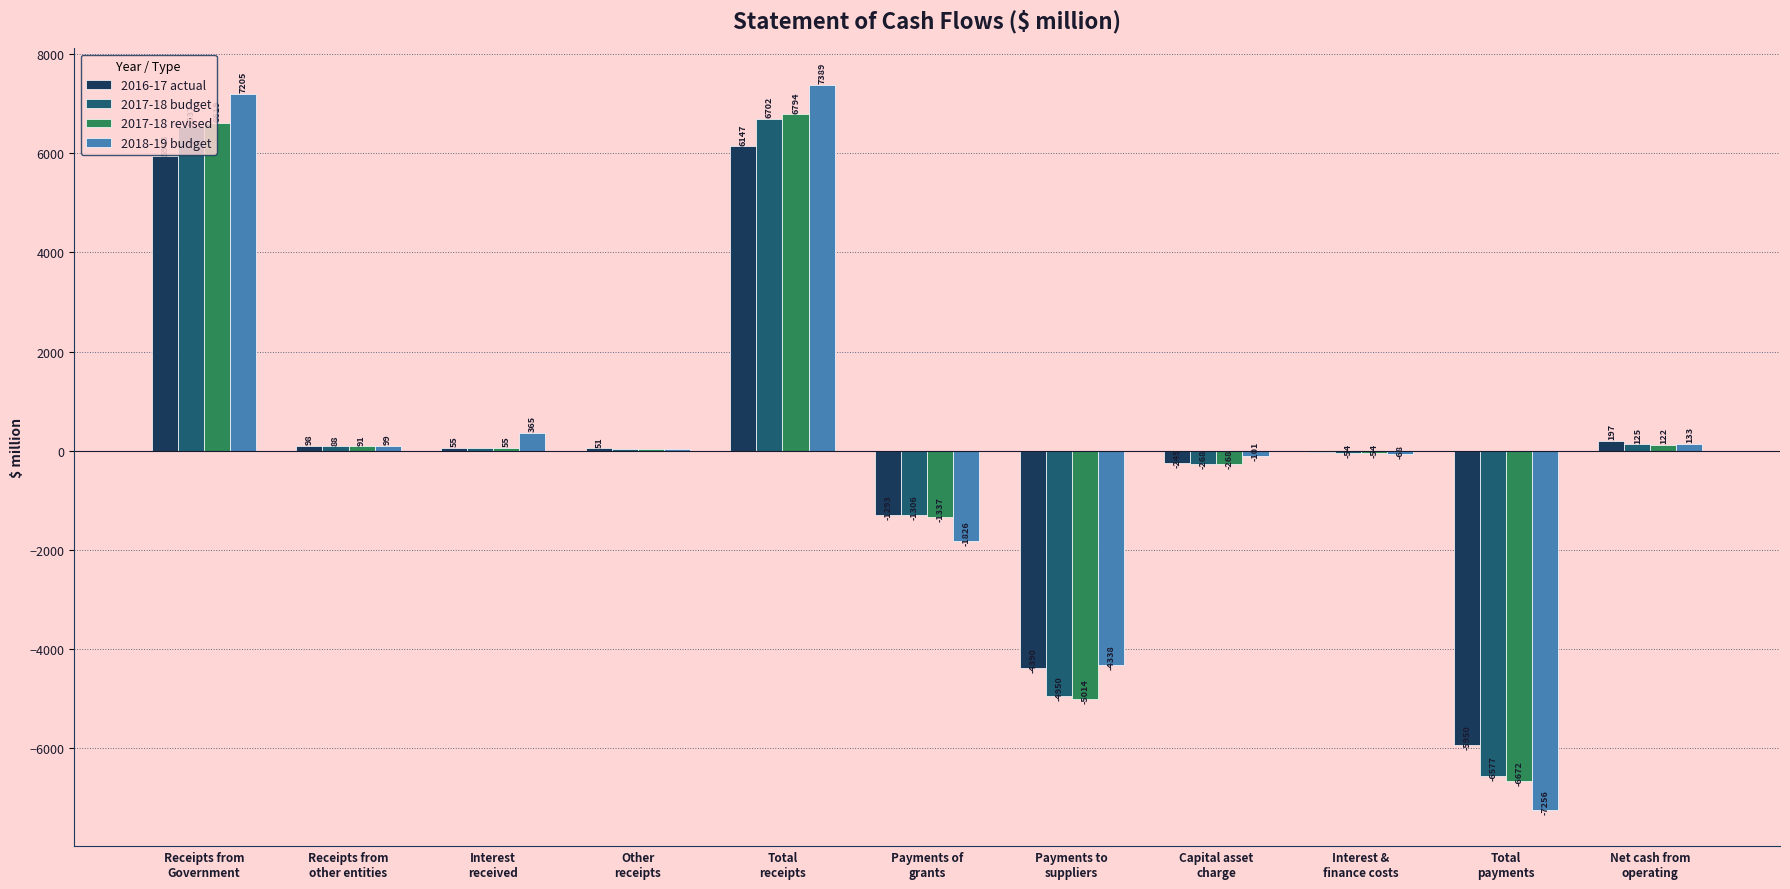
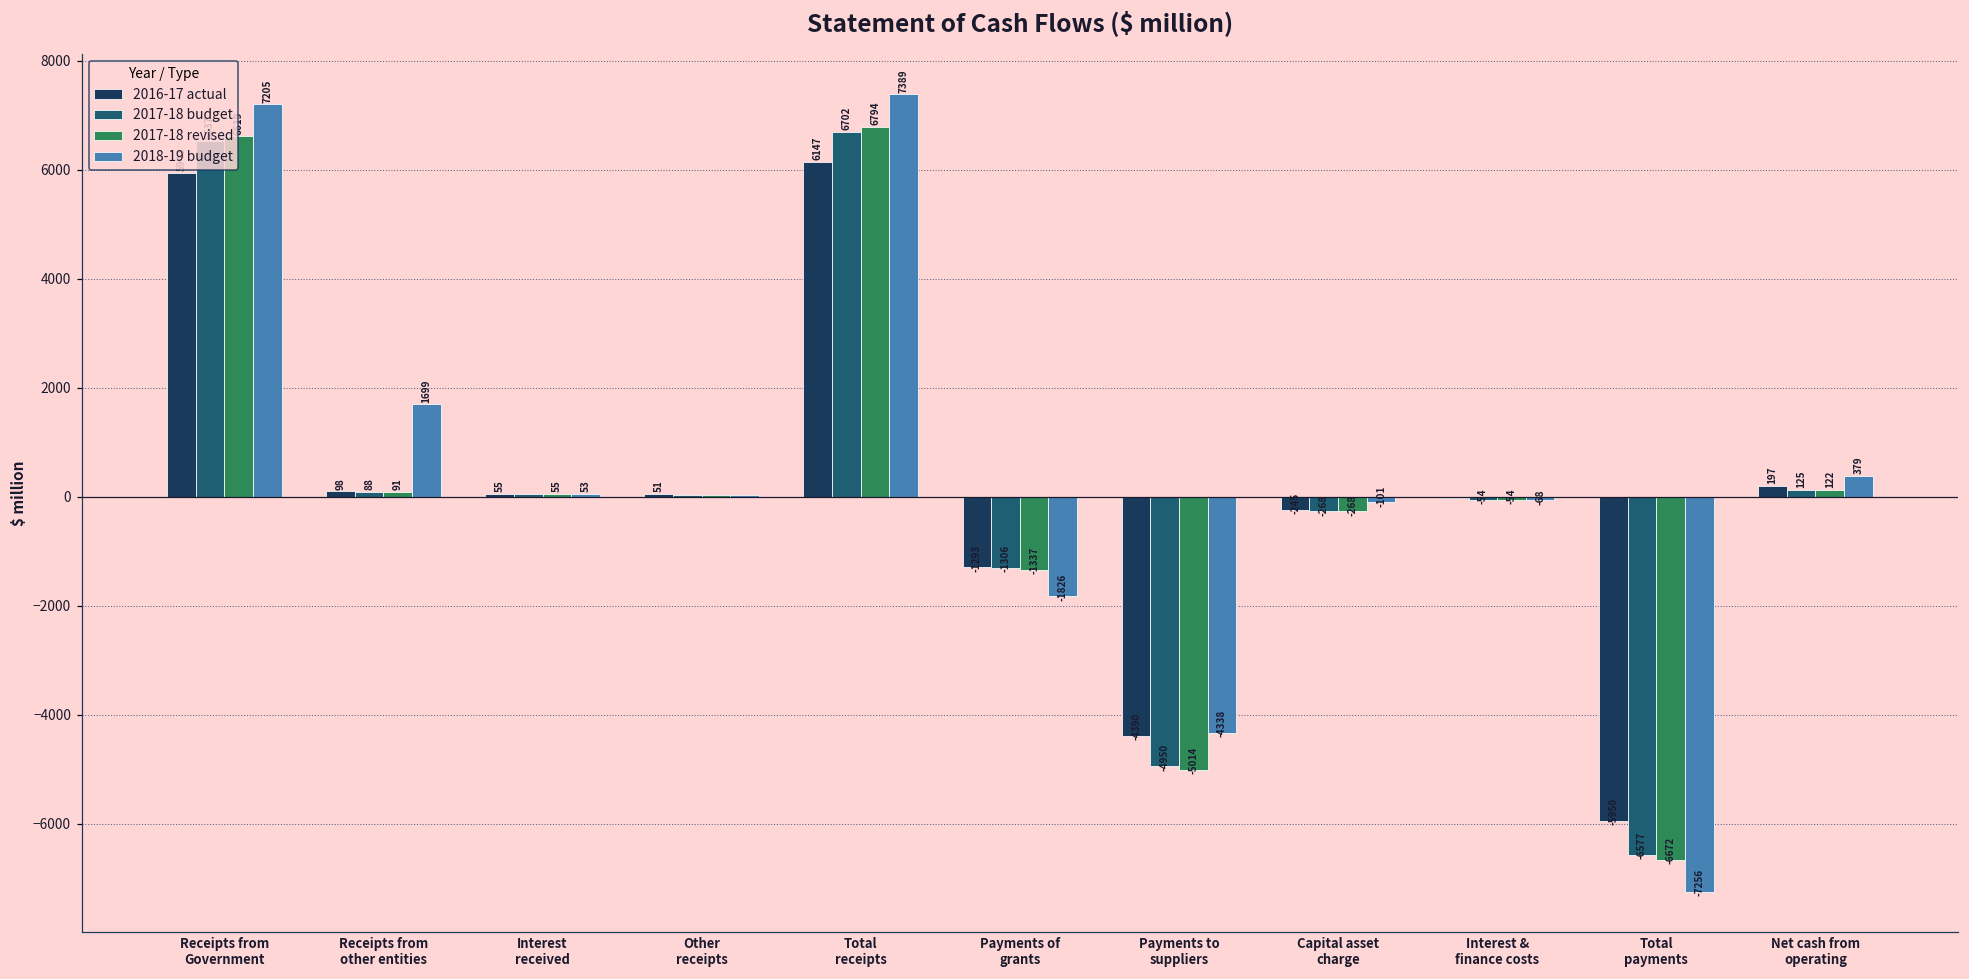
  {
    "2018-19 budget": {
      "Receipts from Government": 7205,
-     "Receipts from other entities": 99,
-     "Interest received": 365,
+     "Receipts from other entities": 1699,
+     "Interest received": 53,
      "Total receipts": 7389,
      "Payments of grants": -1826,
      "Payments to suppliers": -4338,
      "Capital asset charge": -101,
      "Interest & finance costs": -68,
      "Total payments": -7256,
-     "Net cash from operating": 133
+     "Net cash from operating": 379
    }
  }
